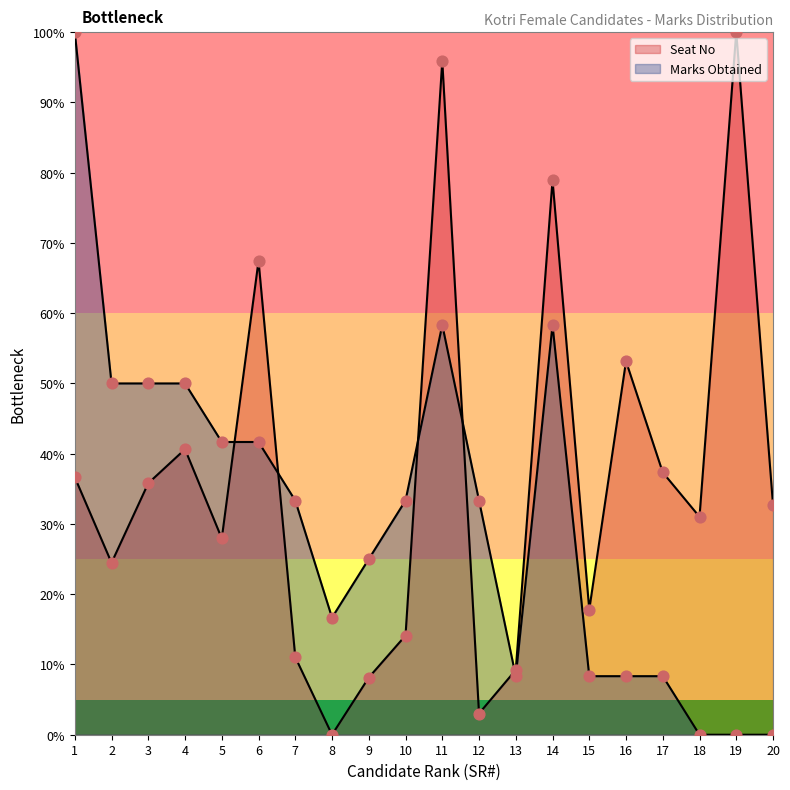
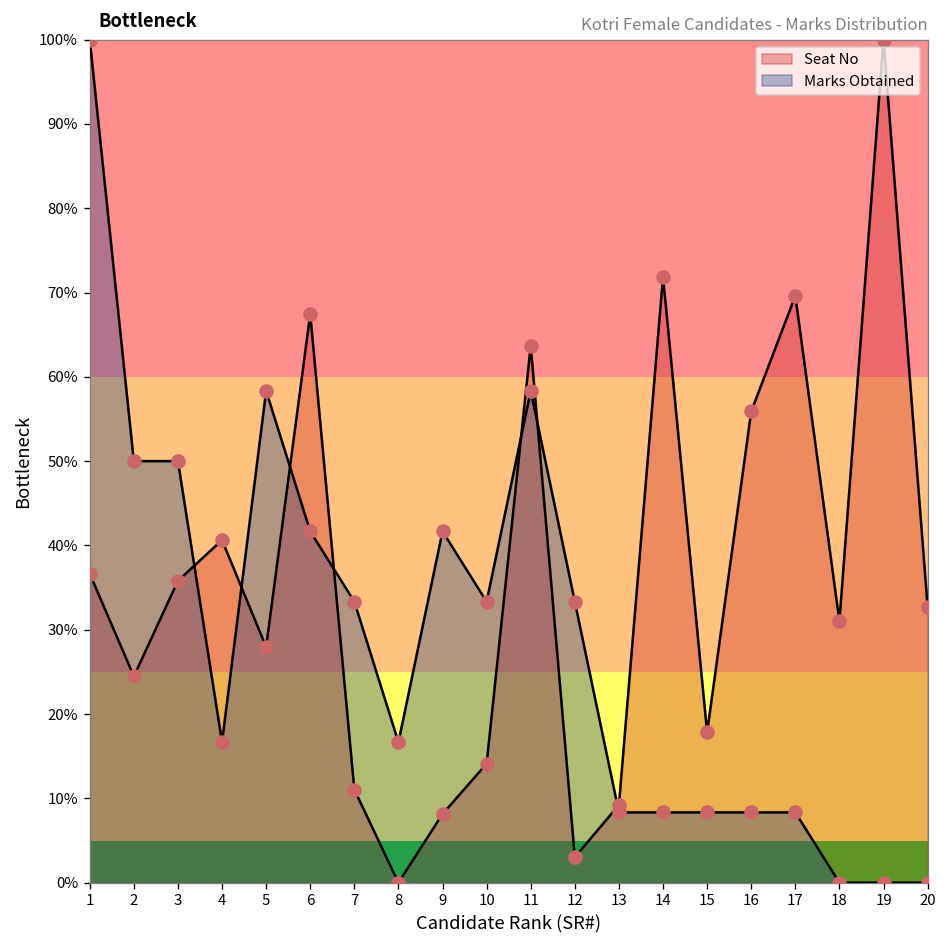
  {
    "Seat No": {
      "1": "37%",
      "2": "24%",
      "3": "36%",
      "4": "41%",
      "5": "28%",
      "6": "67%",
      "7": "11%",
      "8": "0%",
      "9": "8%",
      "10": "14%",
-     "11": "96%",
+     "11": "64%",
      "12": "3%",
      "13": "9%",
-     "14": "79%",
+     "14": "72%",
      "15": "18%",
-     "16": "53%",
-     "17": "37%",
+     "16": "56%",
+     "17": "70%",
      "18": "31%",
      "19": "100%",
      "20": "33%"
    },
    "Marks Obtained": {
      "1": "100%",
      "2": "50%",
      "3": "50%",
-     "4": "50%",
-     "5": "42%",
+     "4": "17%",
+     "5": "58%",
      "6": "42%",
      "7": "33%",
      "8": "17%",
-     "9": "25%",
+     "9": "42%",
      "10": "33%",
      "11": "58%",
      "12": "33%",
      "13": "8%",
-     "14": "58%",
+     "14": "8%",
      "15": "8%",
      "16": "8%",
      "17": "8%",
      "18": "0%",
      "19": "0%",
      "20": "0%"
    }
  }
